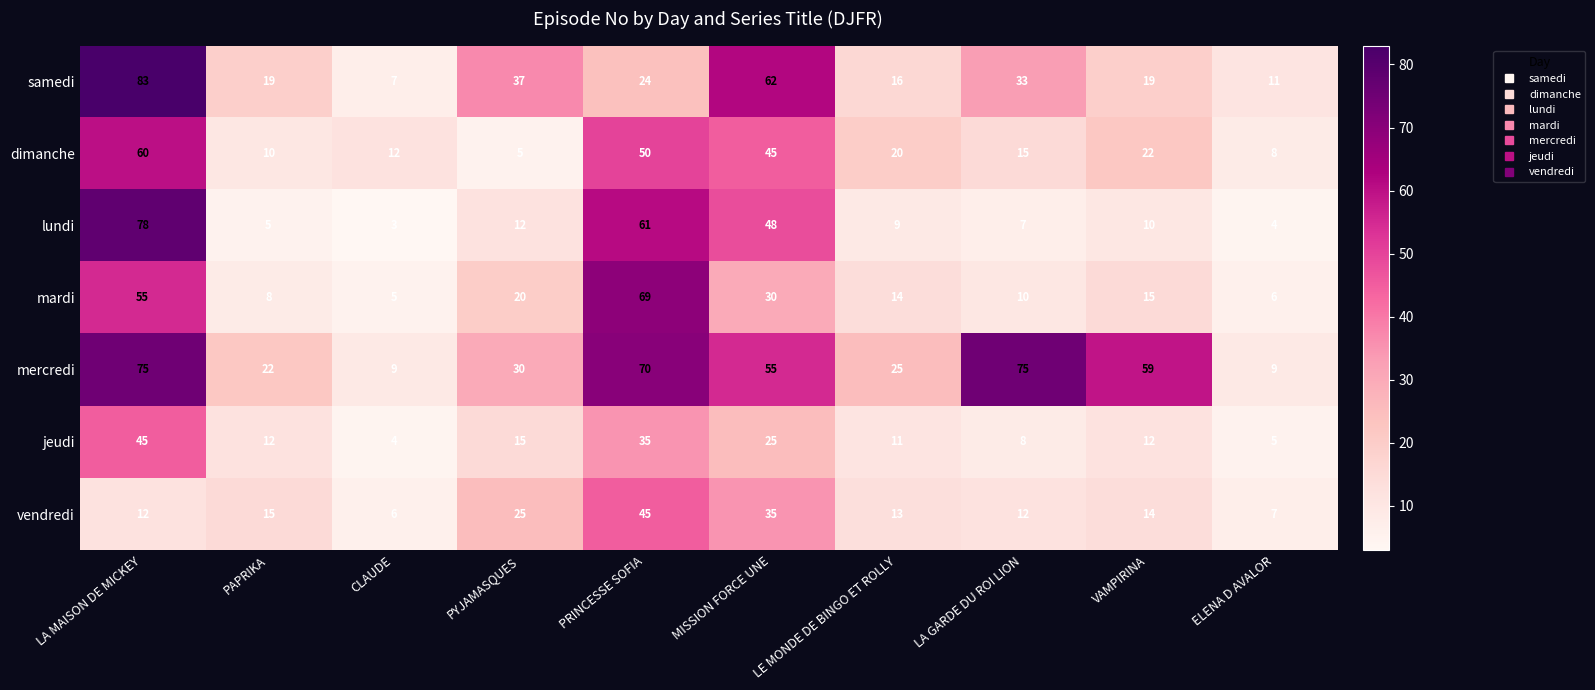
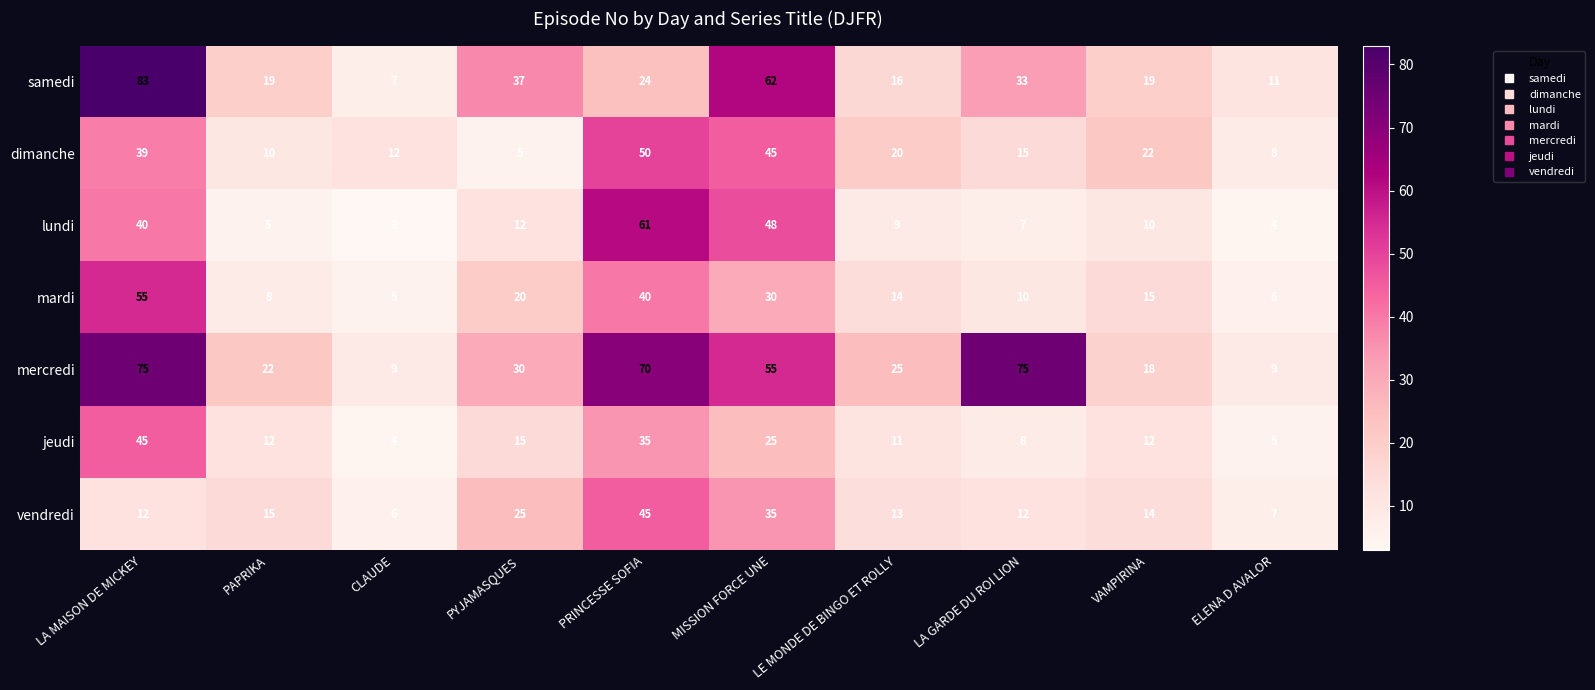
  {
    "samedi": {
      "LA MAISON DE MICKEY": 83,
      "PAPRIKA": 19,
      "PYJAMASQUES": 37,
      "PRINCESSE SOFIA": 24,
      "MISSION FORCE UNE": 62,
      "LA GARDE DU ROI LION": 33,
      "VAMPIRINA": 19
    },
    "dimanche": {
-     "LA MAISON DE MICKEY": 60,
+     "LA MAISON DE MICKEY": 39,
      "PRINCESSE SOFIA": 50,
      "MISSION FORCE UNE": 45,
      "LE MONDE DE BINGO ET ROLLY": 20,
      "VAMPIRINA": 22
    },
    "lundi": {
-     "LA MAISON DE MICKEY": 78,
+     "LA MAISON DE MICKEY": 40,
      "PRINCESSE SOFIA": 61,
      "MISSION FORCE UNE": 48
    },
    "mardi": {
      "LA MAISON DE MICKEY": 55,
      "PYJAMASQUES": 20,
-     "PRINCESSE SOFIA": 69,
+     "PRINCESSE SOFIA": 40,
      "MISSION FORCE UNE": 30
    },
    "mercredi": {
      "LA MAISON DE MICKEY": 75,
      "PAPRIKA": 22,
      "PYJAMASQUES": 30,
      "PRINCESSE SOFIA": 70,
      "MISSION FORCE UNE": 55,
      "LE MONDE DE BINGO ET ROLLY": 25,
      "LA GARDE DU ROI LION": 75,
-     "VAMPIRINA": 59
+     "VAMPIRINA": 18
    },
    "jeudi": {
      "LA MAISON DE MICKEY": 45,
      "PRINCESSE SOFIA": 35,
      "MISSION FORCE UNE": 25
    },
    "vendredi": {
      "PYJAMASQUES": 25,
      "PRINCESSE SOFIA": 45,
      "MISSION FORCE UNE": 35
    }
  }
